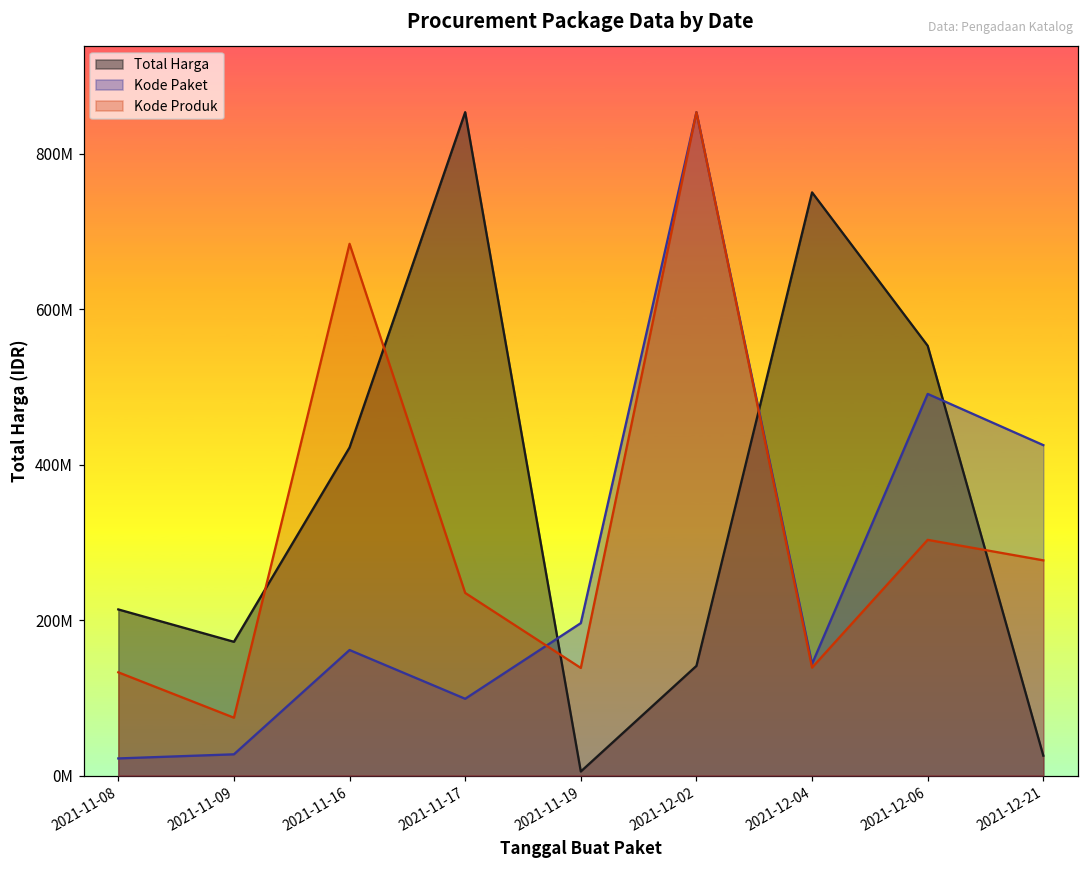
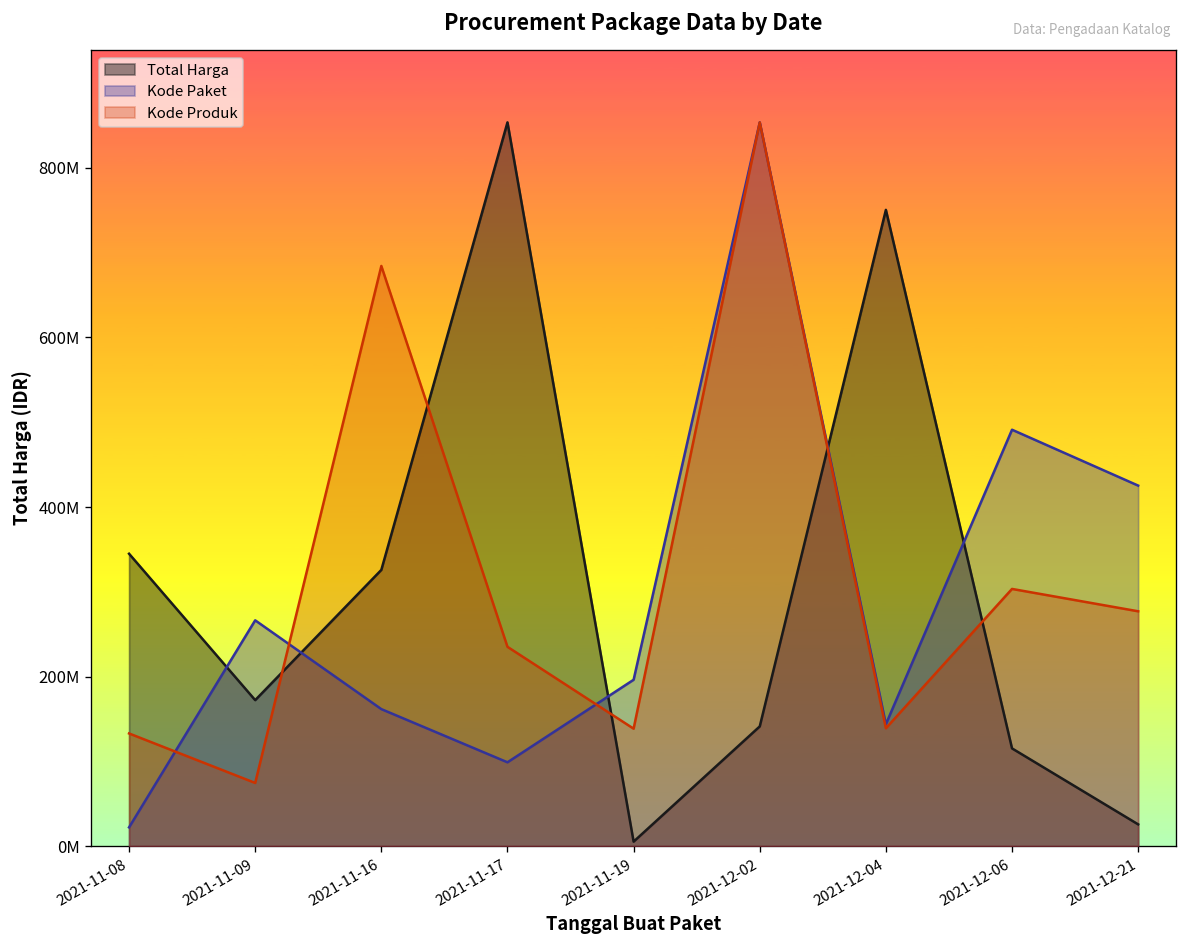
  {
    "Total Harga": {
-     "2021-11-08": 210000000,
+     "2021-11-08": 340000000,
      "2021-11-09": 170000000,
-     "2021-11-16": 420000000,
+     "2021-11-16": 330000000,
      "2021-11-17": 850000000,
      "2021-11-19": 10000000,
      "2021-12-02": 140000000,
      "2021-12-04": 750000000,
-     "2021-12-06": 550000000,
+     "2021-12-06": 120000000,
      "2021-12-21": 30000000
    },
    "Kode Paket": {
      "2021-11-08": 20000000,
-     "2021-11-09": 30000000,
+     "2021-11-09": 270000000,
      "2021-11-16": 160000000,
      "2021-11-17": 100000000,
      "2021-11-19": 200000000,
      "2021-12-04": 140000000,
      "2021-12-06": 490000000,
      "2021-12-21": 430000000
    },
    "Kode Produk": {
      "2021-11-08": 130000000,
      "2021-11-09": 70000000,
      "2021-11-16": 680000000,
      "2021-11-17": 240000000,
      "2021-11-19": 140000000,
      "2021-12-04": 140000000,
      "2021-12-06": 300000000,
      "2021-12-21": 280000000
    }
  }
